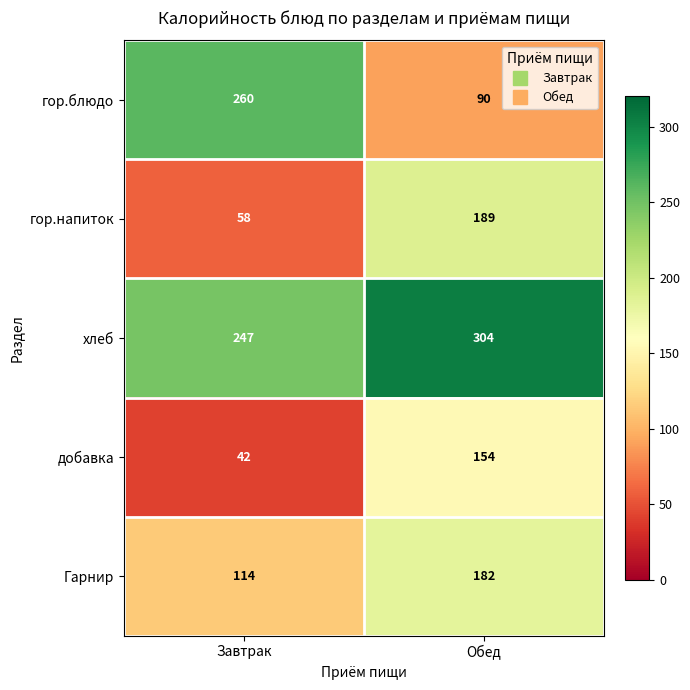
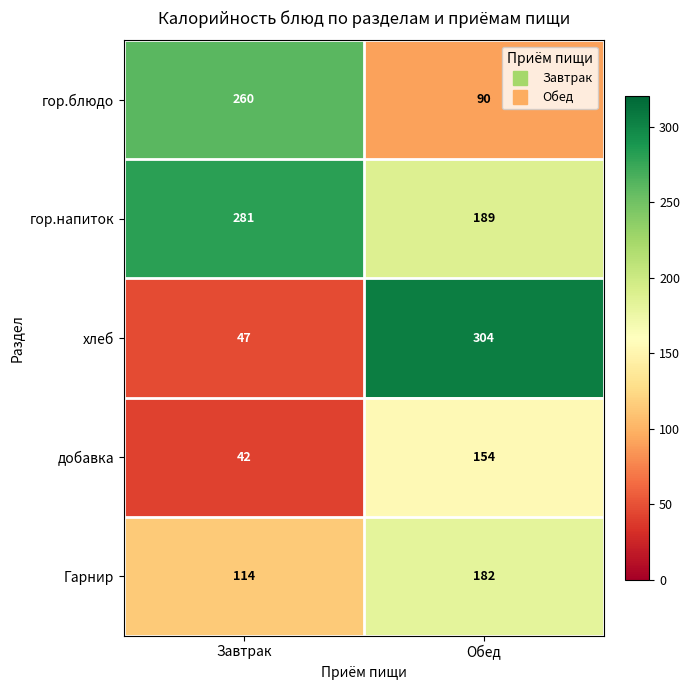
  {
    "гор.блюдо": {
      "Завтрак": 260,
      "Обед": 90
    },
    "гор.напиток": {
-     "Завтрак": 58,
+     "Завтрак": 281,
      "Обед": 189
    },
    "хлеб": {
-     "Завтрак": 247,
+     "Завтрак": 47,
      "Обед": 304
    },
    "добавка": {
      "Завтрак": 42,
      "Обед": 154
    },
    "Гарнир": {
      "Завтрак": 114,
      "Обед": 182
    }
  }
